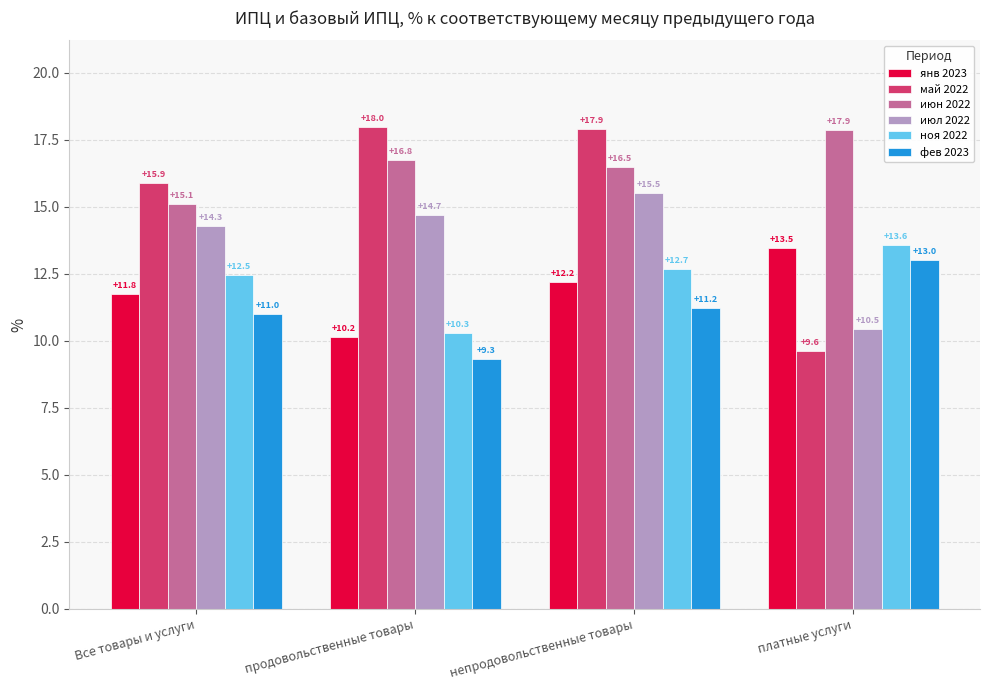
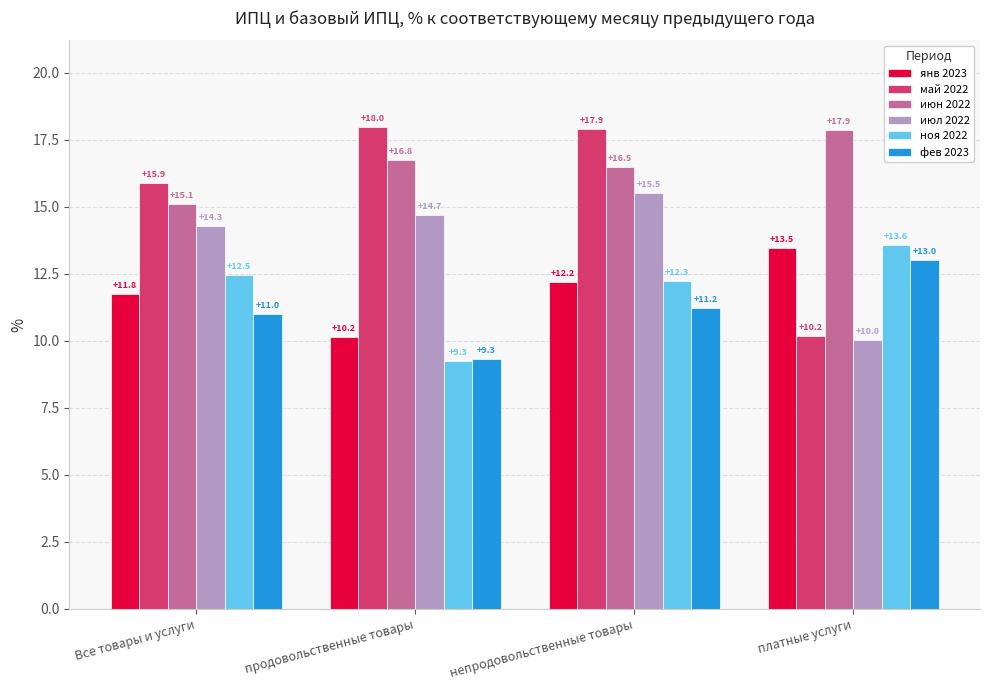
  {
    "янв 2023": {
      "Все товары и услуги": "+11.8",
      "продовольственные товары": "+10.2",
      "непродовольственные товары": "+12.2",
      "платные услуги": "+13.5"
    },
    "май 2022": {
      "Все товары и услуги": "+15.9",
      "продовольственные товары": "+18.0",
      "непродовольственные товары": "+17.9",
-     "платные услуги": "+9.6"
+     "платные услуги": "+10.2"
    },
    "июн 2022": {
      "Все товары и услуги": "+15.1",
      "продовольственные товары": "+16.8",
      "непродовольственные товары": "+16.5",
      "платные услуги": "+17.9"
    },
    "июл 2022": {
      "Все товары и услуги": "+14.3",
      "продовольственные товары": "+14.7",
      "непродовольственные товары": "+15.5",
-     "платные услуги": "+10.5"
+     "платные услуги": "+10.0"
    },
    "ноя 2022": {
      "Все товары и услуги": "+12.5",
-     "продовольственные товары": "+10.3",
-     "непродовольственные товары": "+12.7",
+     "продовольственные товары": "+9.3",
+     "непродовольственные товары": "+12.3",
      "платные услуги": "+13.6"
    },
    "фев 2023": {
      "Все товары и услуги": "+11.0",
      "продовольственные товары": "+9.3",
      "непродовольственные товары": "+11.2",
      "платные услуги": "+13.0"
    }
  }
